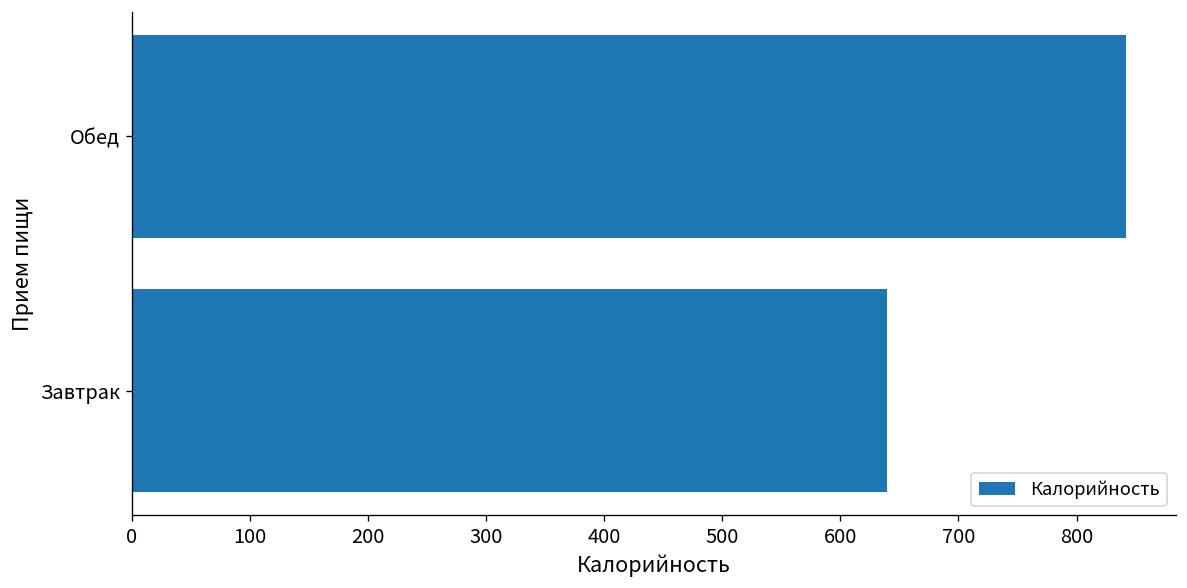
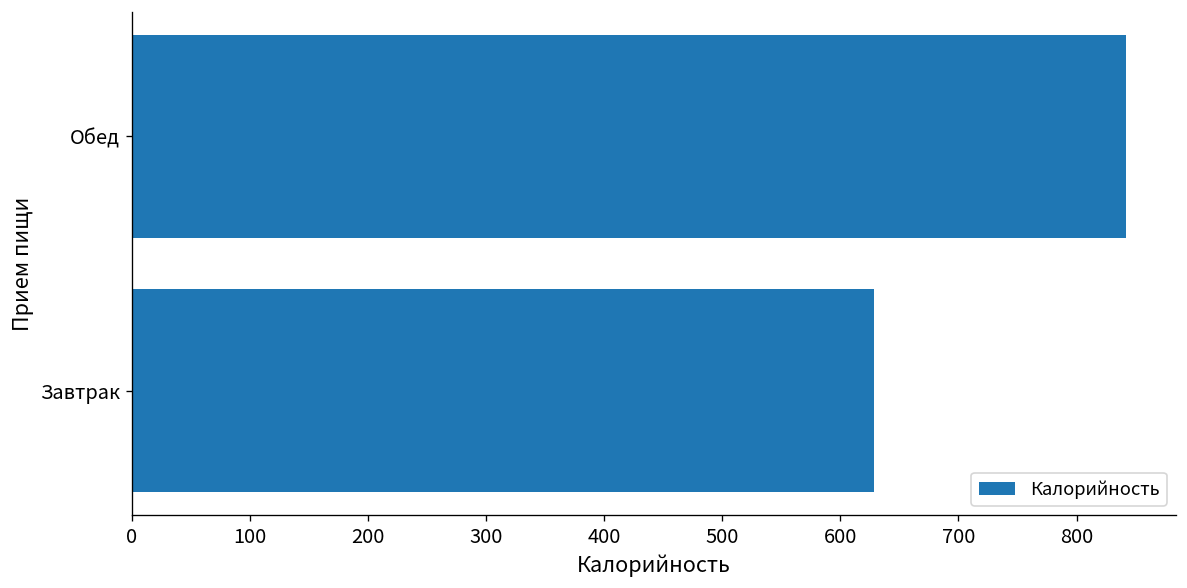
  {
    "Обед": 840,
-   "Завтрак": 640
+   "Завтрак": 630
  }
